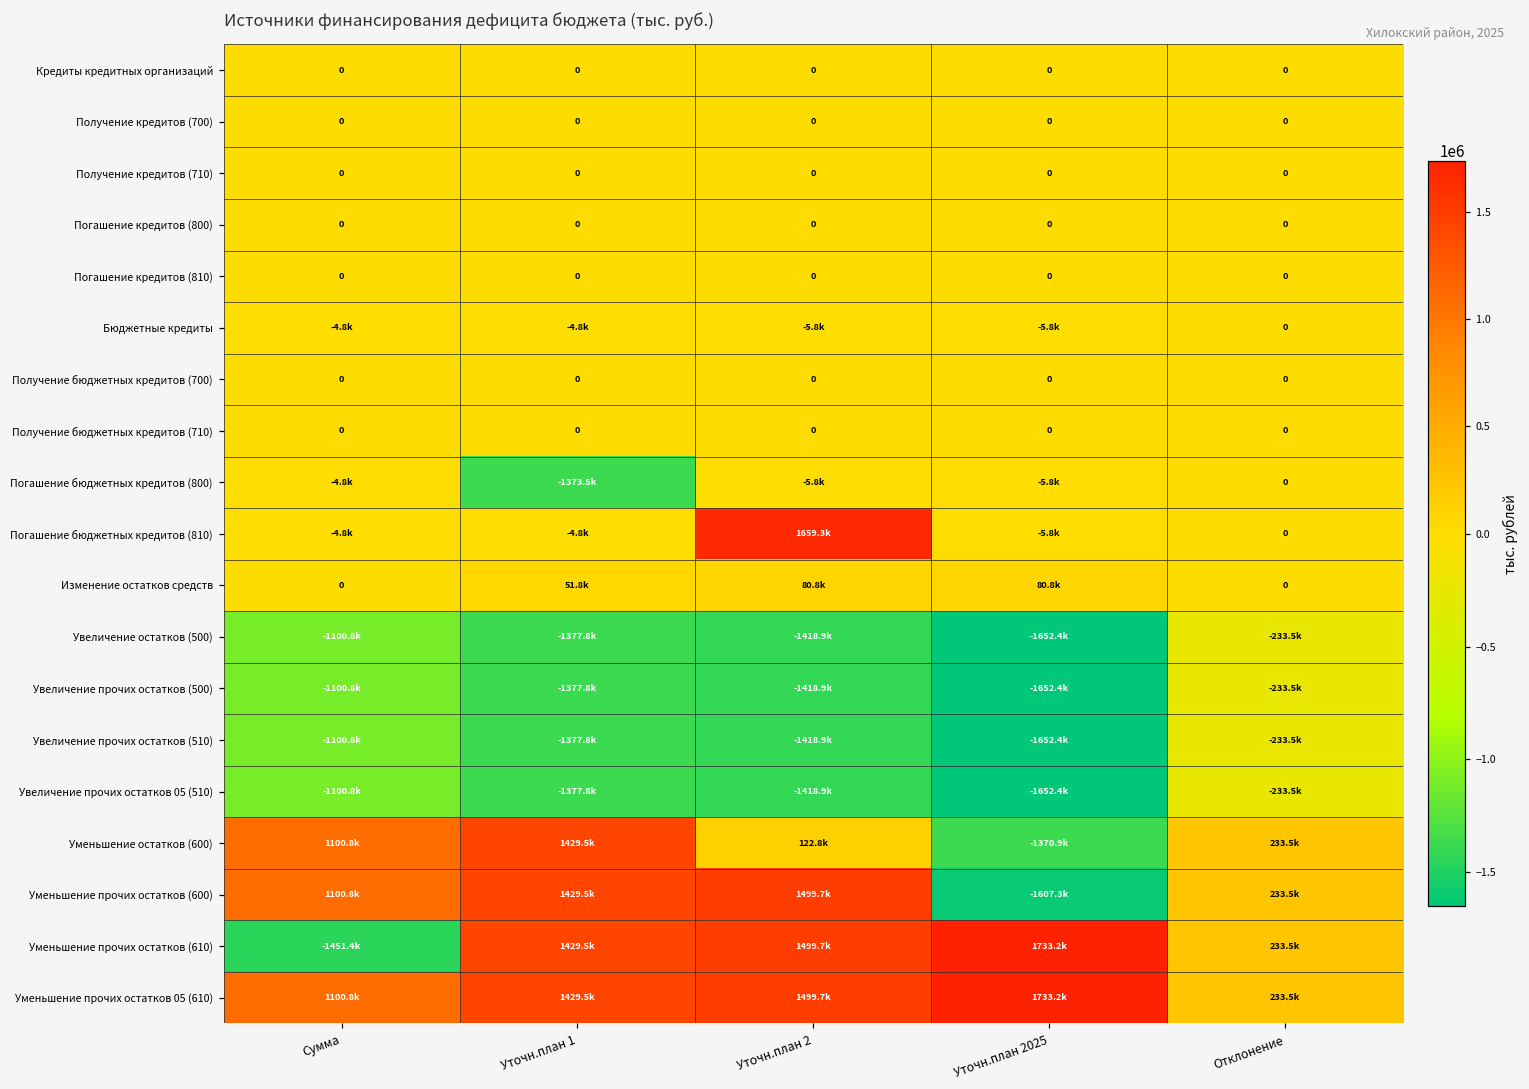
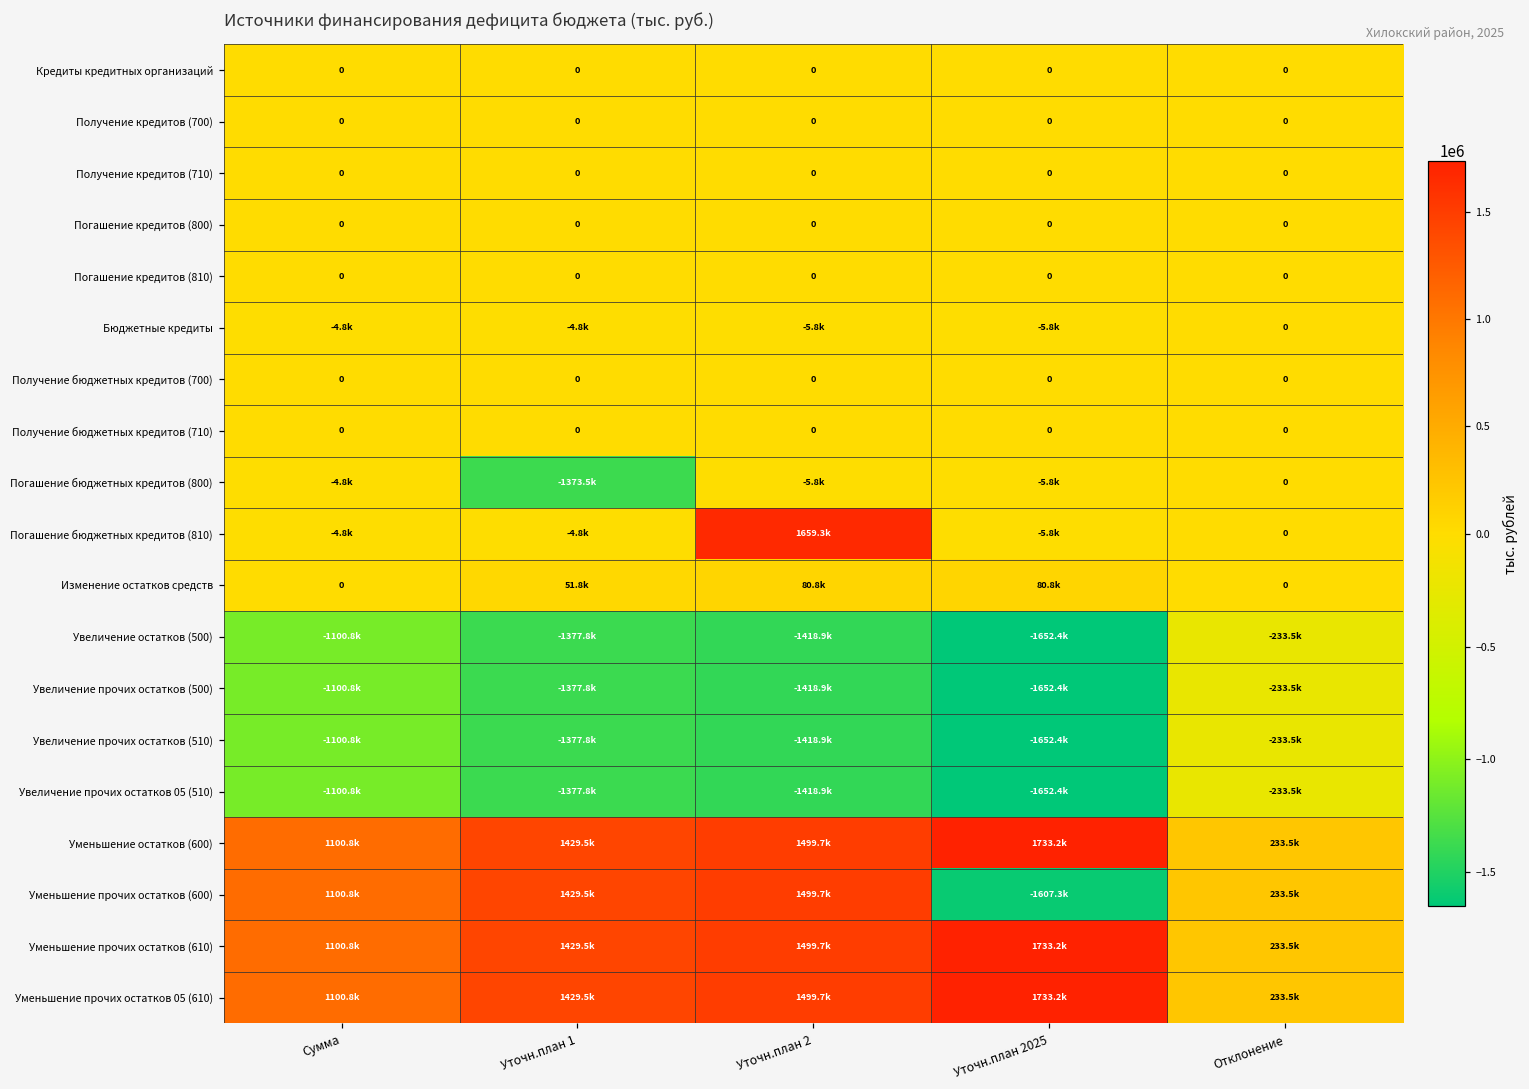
  {
    "Кредиты кредитных организаций": {
      "Сумма": "0",
      "Уточн.план 1": "0",
      "Уточн.план 2": "0",
      "Уточн.план 2025": "0",
      "Отклонение": "0"
    },
    "Получение кредитов (700)": {
      "Сумма": "0",
      "Уточн.план 1": "0",
      "Уточн.план 2": "0",
      "Уточн.план 2025": "0",
      "Отклонение": "0"
    },
    "Получение кредитов (710)": {
      "Сумма": "0",
      "Уточн.план 1": "0",
      "Уточн.план 2": "0",
      "Уточн.план 2025": "0",
      "Отклонение": "0"
    },
    "Погашение кредитов (800)": {
      "Сумма": "0",
      "Уточн.план 1": "0",
      "Уточн.план 2": "0",
      "Уточн.план 2025": "0",
      "Отклонение": "0"
    },
    "Погашение кредитов (810)": {
      "Сумма": "0",
      "Уточн.план 1": "0",
      "Уточн.план 2": "0",
      "Уточн.план 2025": "0",
      "Отклонение": "0"
    },
    "Бюджетные кредиты": {
      "Сумма": "-4.8k",
      "Уточн.план 1": "-4.8k",
      "Уточн.план 2": "-5.8k",
      "Уточн.план 2025": "-5.8k",
      "Отклонение": "0"
    },
    "Получение бюджетных кредитов (700)": {
      "Сумма": "0",
      "Уточн.план 1": "0",
      "Уточн.план 2": "0",
      "Уточн.план 2025": "0",
      "Отклонение": "0"
    },
    "Получение бюджетных кредитов (710)": {
      "Сумма": "0",
      "Уточн.план 1": "0",
      "Уточн.план 2": "0",
      "Уточн.план 2025": "0",
      "Отклонение": "0"
    },
    "Погашение бюджетных кредитов (800)": {
      "Сумма": "-4.8k",
      "Уточн.план 1": "-1373.5k",
      "Уточн.план 2": "-5.8k",
      "Уточн.план 2025": "-5.8k",
      "Отклонение": "0"
    },
    "Погашение бюджетных кредитов (810)": {
      "Сумма": "-4.8k",
      "Уточн.план 1": "-4.8k",
      "Уточн.план 2": "1659.3k",
      "Уточн.план 2025": "-5.8k",
      "Отклонение": "0"
    },
    "Изменение остатков средств": {
      "Сумма": "0",
      "Уточн.план 1": "51.8k",
      "Уточн.план 2": "80.8k",
      "Уточн.план 2025": "80.8k",
      "Отклонение": "0"
    },
    "Увеличение остатков (500)": {
      "Сумма": "-1100.8k",
      "Уточн.план 1": "-1377.8k",
      "Уточн.план 2": "-1418.9k",
      "Уточн.план 2025": "-1652.4k",
      "Отклонение": "-233.5k"
    },
    "Увеличение прочих остатков (500)": {
      "Сумма": "-1100.8k",
      "Уточн.план 1": "-1377.8k",
      "Уточн.план 2": "-1418.9k",
      "Уточн.план 2025": "-1652.4k",
      "Отклонение": "-233.5k"
    },
    "Увеличение прочих остатков (510)": {
      "Сумма": "-1100.8k",
      "Уточн.план 1": "-1377.8k",
      "Уточн.план 2": "-1418.9k",
      "Уточн.план 2025": "-1652.4k",
      "Отклонение": "-233.5k"
    },
    "Увеличение прочих остатков 05 (510)": {
      "Сумма": "-1100.8k",
      "Уточн.план 1": "-1377.8k",
      "Уточн.план 2": "-1418.9k",
      "Уточн.план 2025": "-1652.4k",
      "Отклонение": "-233.5k"
    },
    "Уменьшение остатков (600)": {
      "Сумма": "1100.8k",
      "Уточн.план 1": "1429.5k",
-     "Уточн.план 2": "122.8k",
-     "Уточн.план 2025": "-1370.9k",
+     "Уточн.план 2": "1499.7k",
+     "Уточн.план 2025": "1733.2k",
      "Отклонение": "233.5k"
    },
    "Уменьшение прочих остатков (600)": {
      "Сумма": "1100.8k",
      "Уточн.план 1": "1429.5k",
      "Уточн.план 2": "1499.7k",
      "Уточн.план 2025": "-1607.3k",
      "Отклонение": "233.5k"
    },
    "Уменьшение прочих остатков (610)": {
-     "Сумма": "-1451.4k",
+     "Сумма": "1100.8k",
      "Уточн.план 1": "1429.5k",
      "Уточн.план 2": "1499.7k",
      "Уточн.план 2025": "1733.2k",
      "Отклонение": "233.5k"
    },
    "Уменьшение прочих остатков 05 (610)": {
      "Сумма": "1100.8k",
      "Уточн.план 1": "1429.5k",
      "Уточн.план 2": "1499.7k",
      "Уточн.план 2025": "1733.2k",
      "Отклонение": "233.5k"
    }
  }
